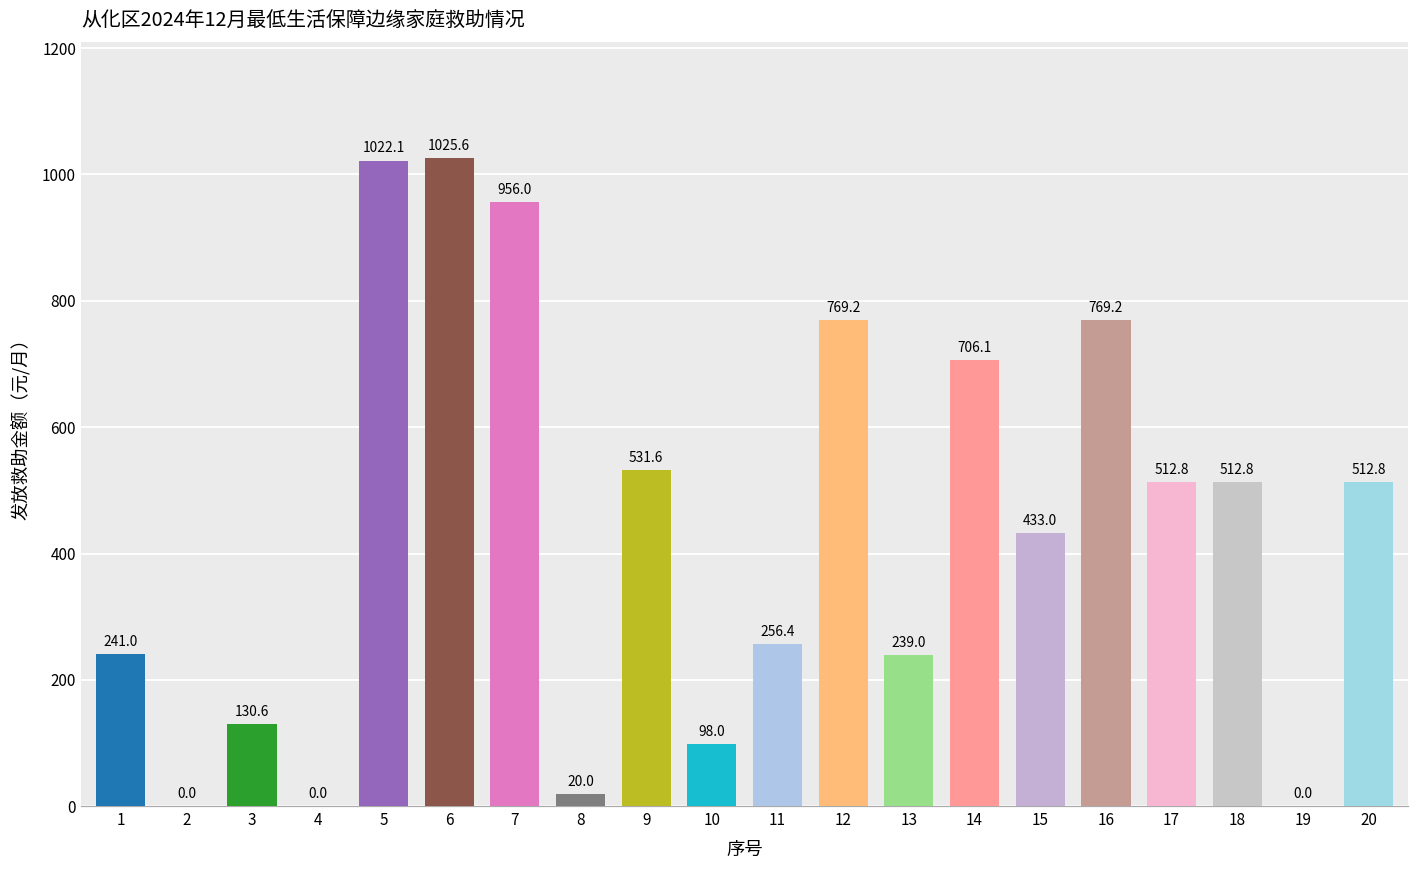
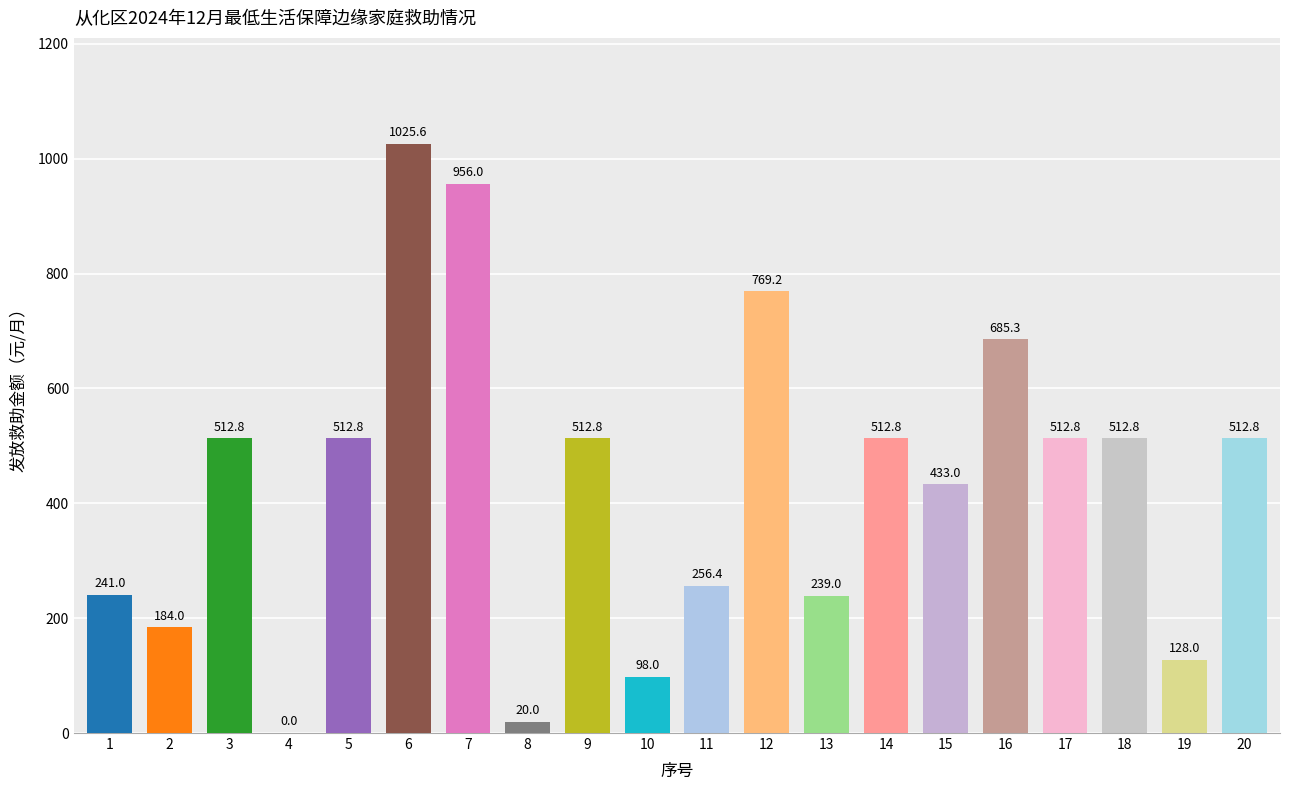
  {
    "1": 241.0,
-   "2": 0.0,
-   "3": 130.6,
+   "2": 184.0,
+   "3": 512.8,
    "4": 0.0,
-   "5": 1022.1,
+   "5": 512.8,
    "6": 1025.6,
    "7": 956.0,
    "8": 20.0,
-   "9": 531.6,
+   "9": 512.8,
    "10": 98.0,
    "11": 256.4,
    "12": 769.2,
    "13": 239.0,
-   "14": 706.1,
+   "14": 512.8,
    "15": 433.0,
-   "16": 769.2,
+   "16": 685.3,
    "17": 512.8,
    "18": 512.8,
-   "19": 0.0,
+   "19": 128.0,
    "20": 512.8
  }
